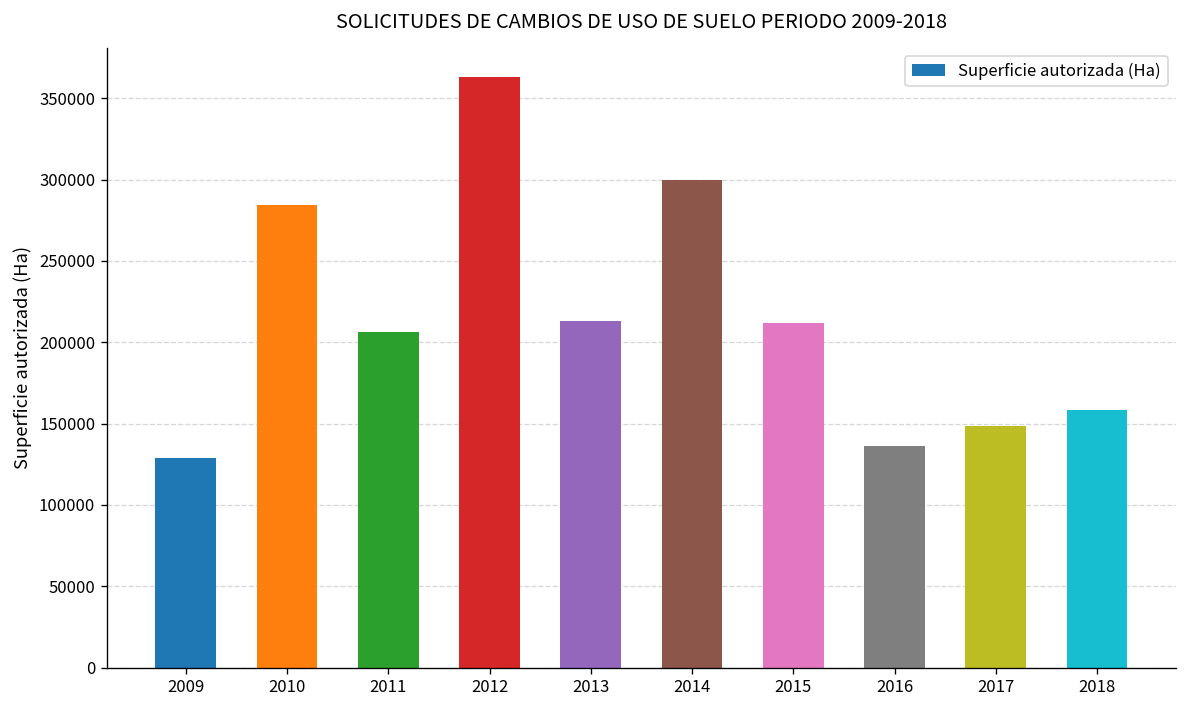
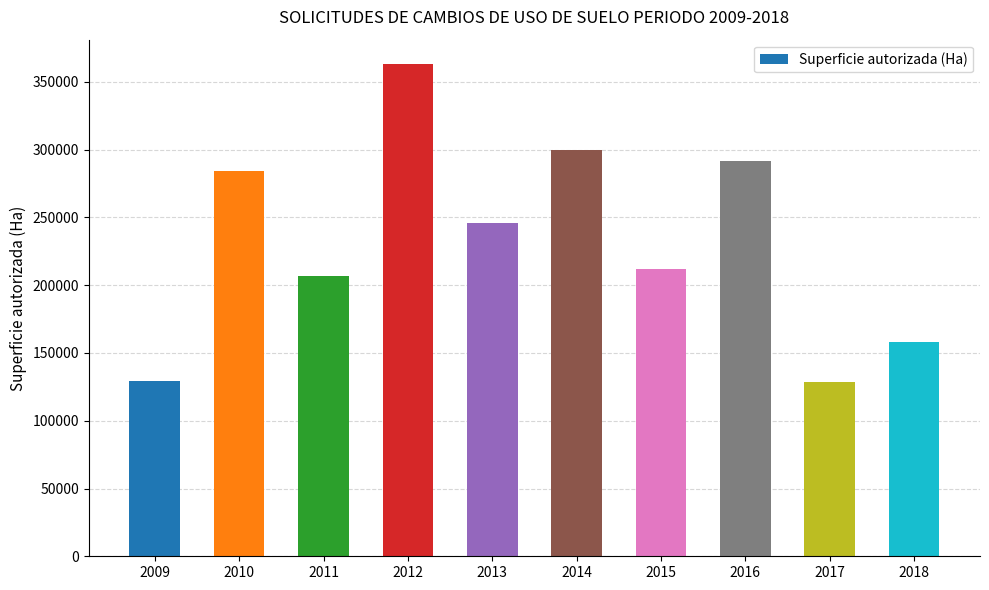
  {
    "2009": 129000,
    "2010": 284000,
    "2011": 206000,
    "2012": 363000,
-   "2013": 213000,
+   "2013": 246000,
    "2014": 300000,
    "2015": 212000,
-   "2016": 136000,
-   "2017": 148000,
+   "2016": 292000,
+   "2017": 129000,
    "2018": 158000
  }
